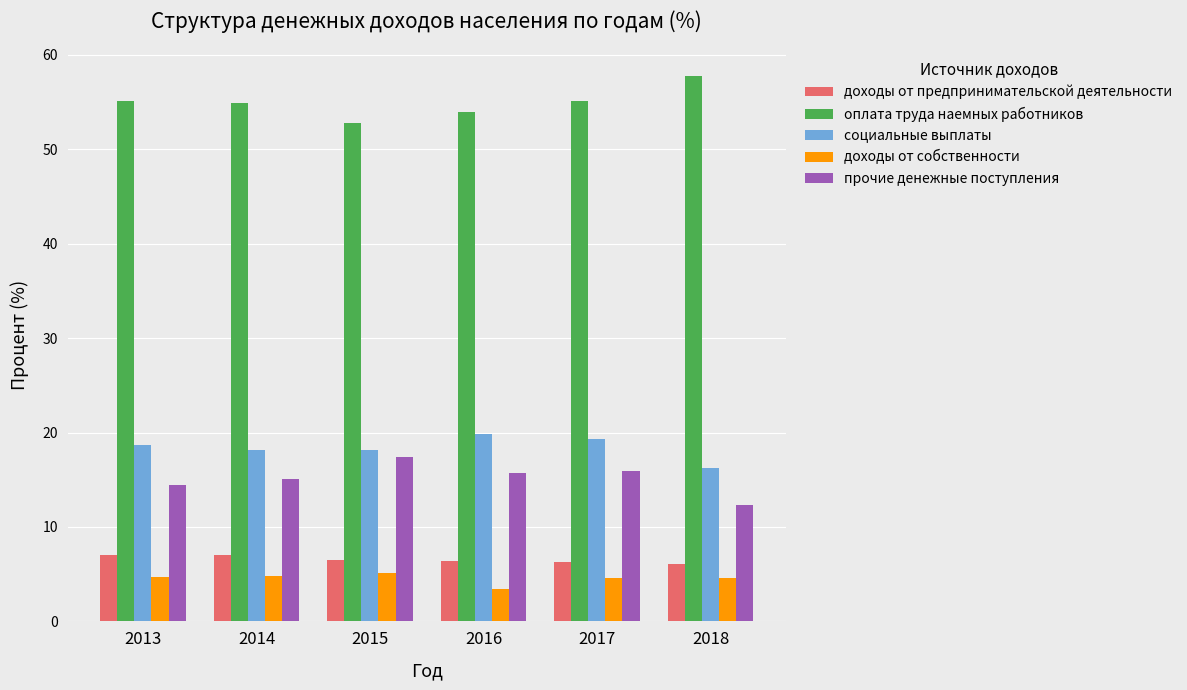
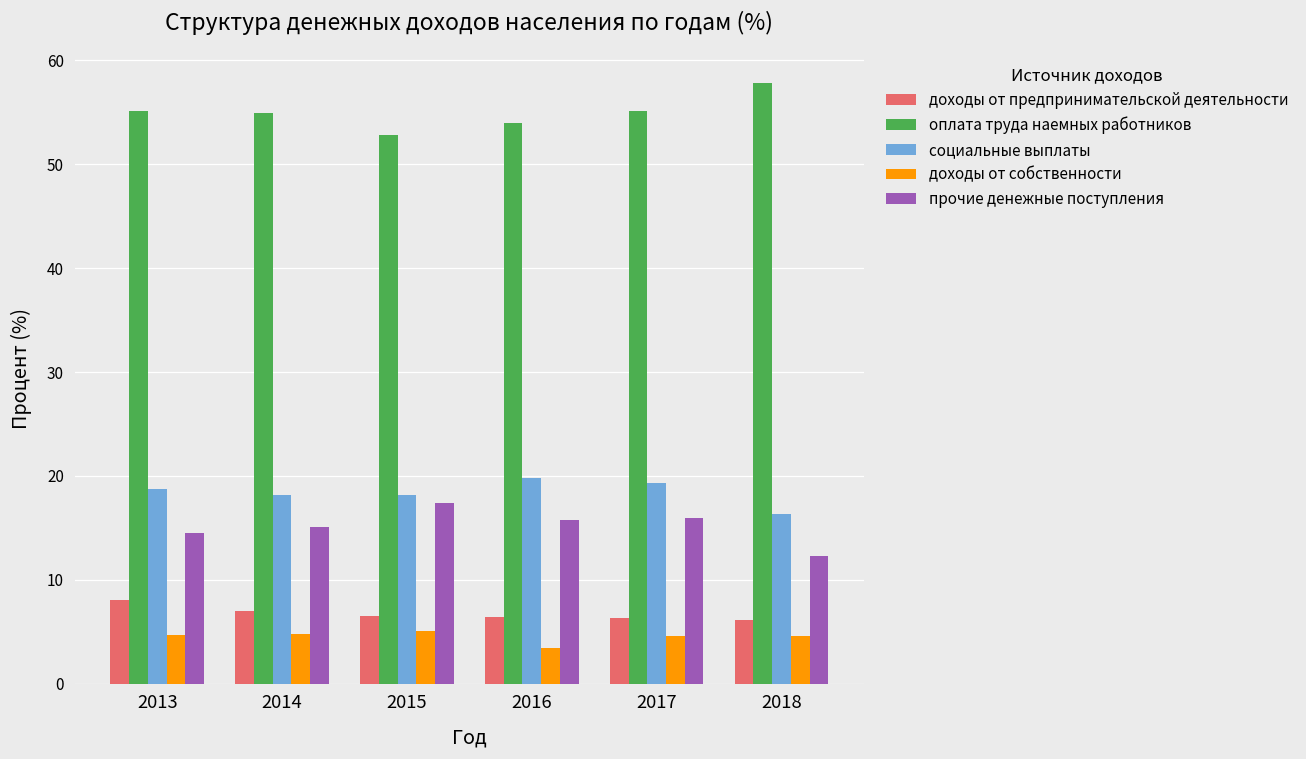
  {
    "доходы от предпринимательской деятельности": {
-     "2013": 7,
+     "2013": 8,
      "2014": 7,
      "2015": 7,
      "2016": 6,
      "2017": 6,
      "2018": 6
    },
    "оплата труда наемных работников": {
      "2013": 55,
      "2014": 55,
      "2015": 53,
      "2016": 54,
      "2017": 55,
      "2018": 58
    },
    "социальные выплаты": {
      "2013": 19,
      "2014": 18,
      "2015": 18,
      "2016": 20,
      "2017": 19,
      "2018": 16
    },
    "доходы от собственности": {
      "2013": 5,
      "2014": 5,
      "2015": 5,
      "2016": 3,
      "2017": 5,
      "2018": 5
    },
    "прочие денежные поступления": {
      "2013": 15,
      "2014": 15,
      "2015": 17,
      "2016": 16,
      "2017": 16,
      "2018": 12
    }
  }
